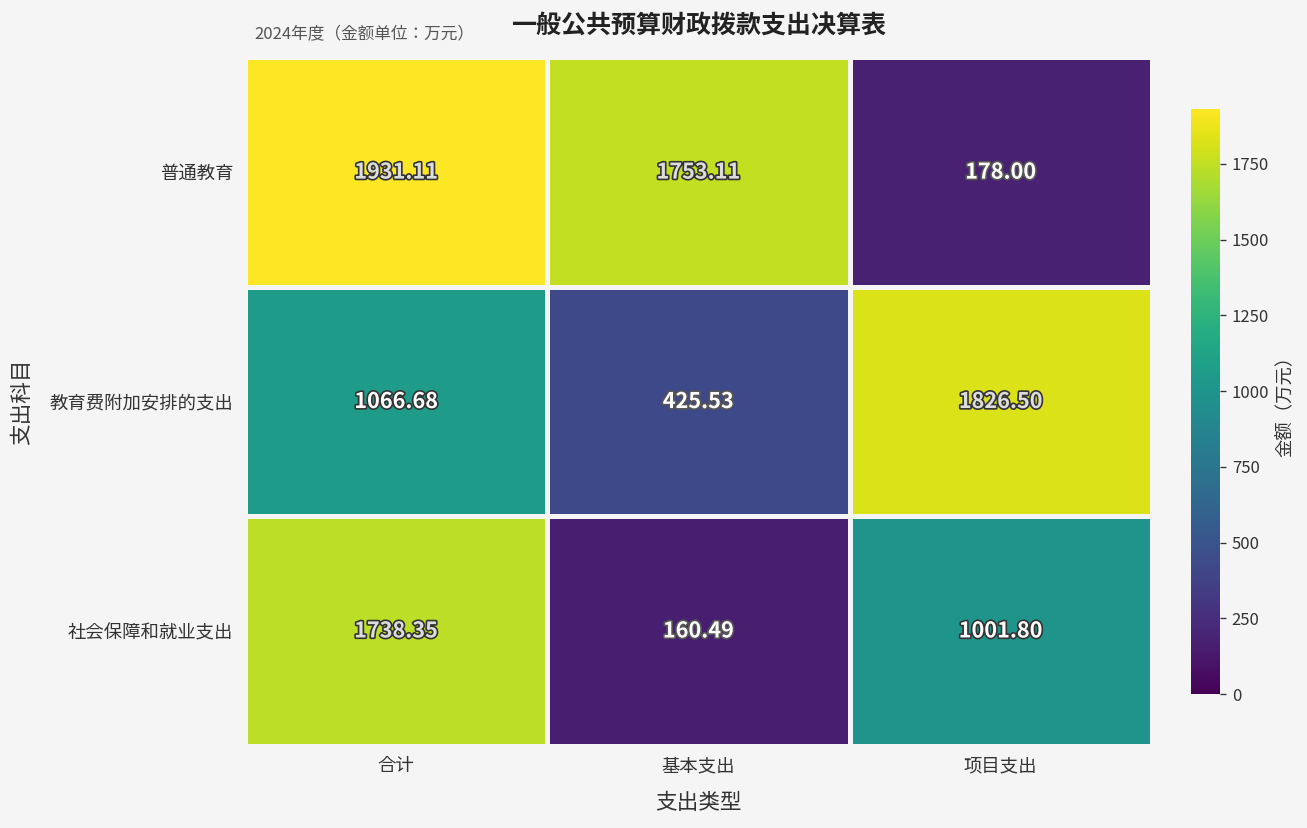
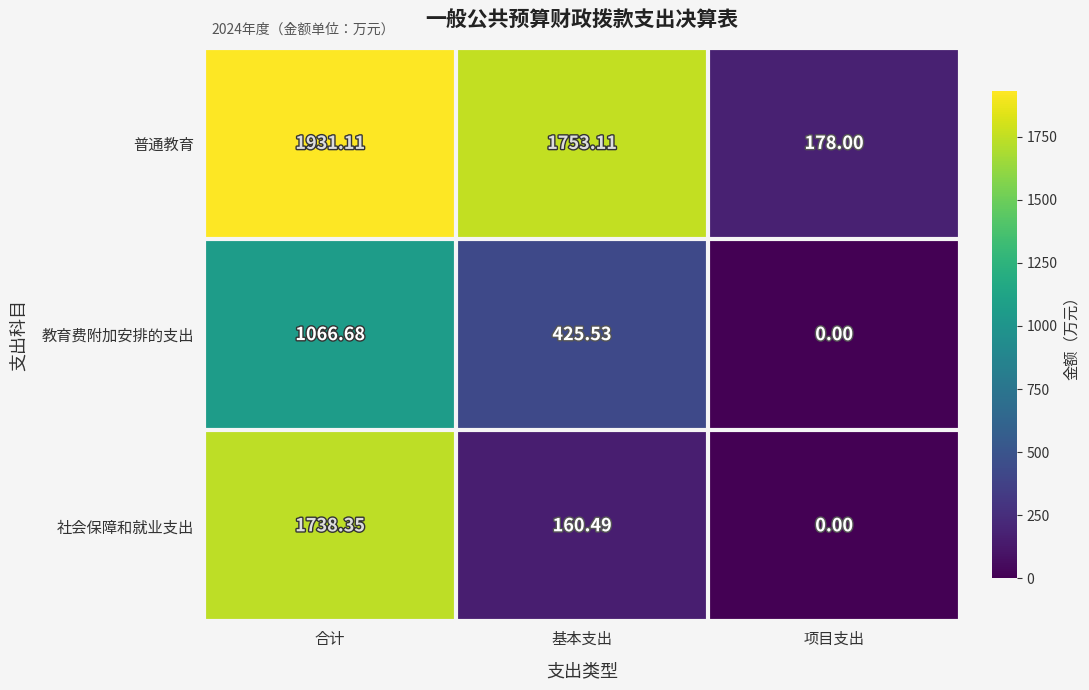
  {
    "普通教育": {
      "合计": 1931.11,
      "基本支出": 1753.11,
      "项目支出": 178.00
    },
    "教育费附加安排的支出": {
      "合计": 1066.68,
      "基本支出": 425.53,
-     "项目支出": 1826.50
+     "项目支出": 0.00
    },
    "社会保障和就业支出": {
      "合计": 1738.35,
      "基本支出": 160.49,
-     "项目支出": 1001.80
+     "项目支出": 0.00
    }
  }
